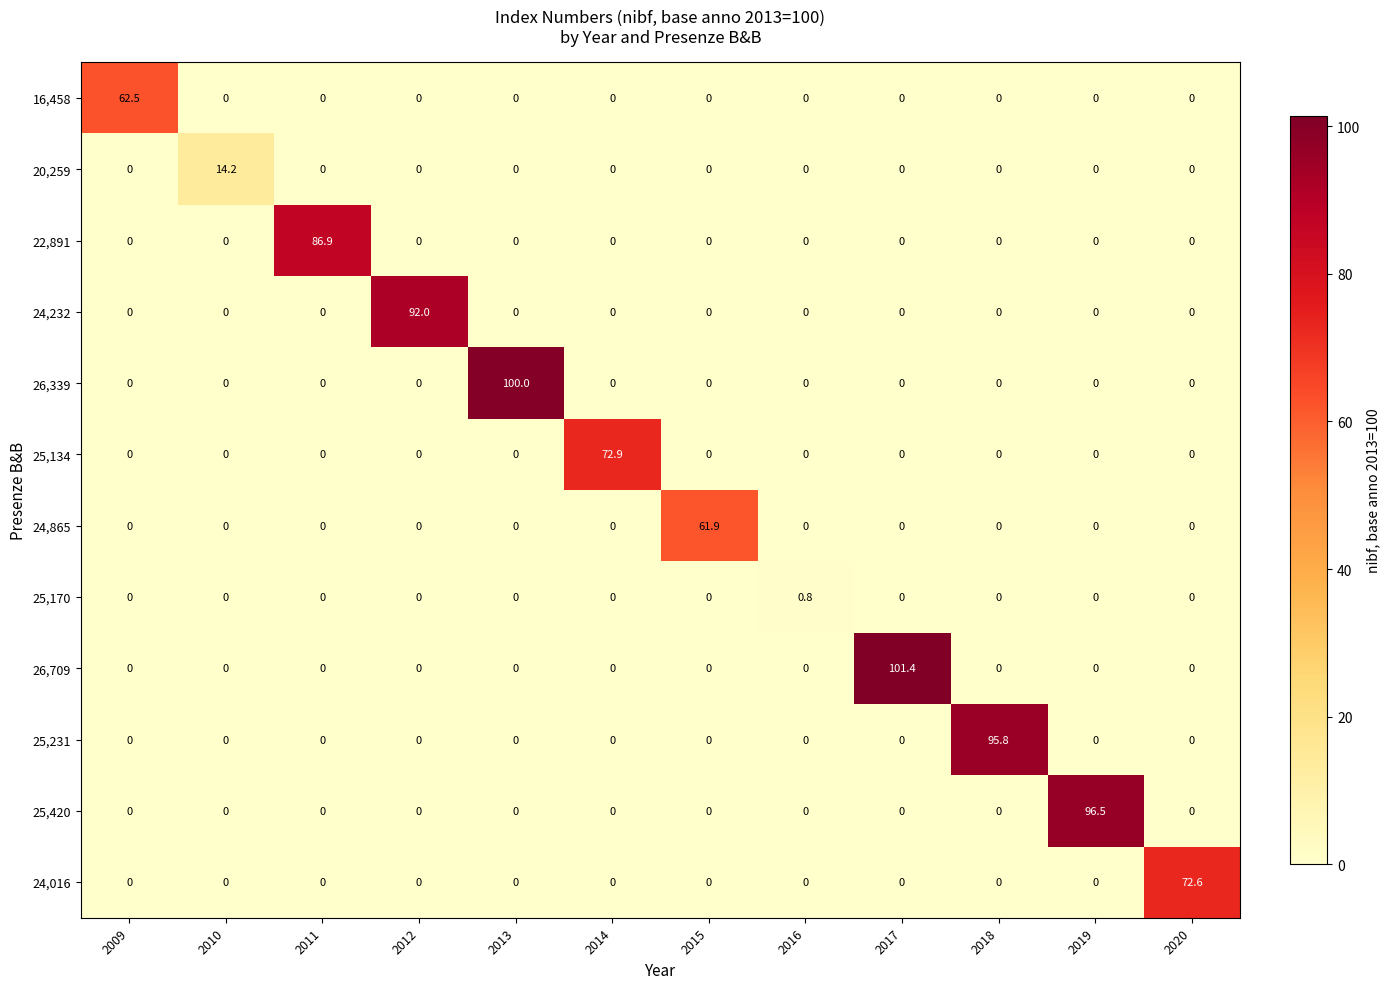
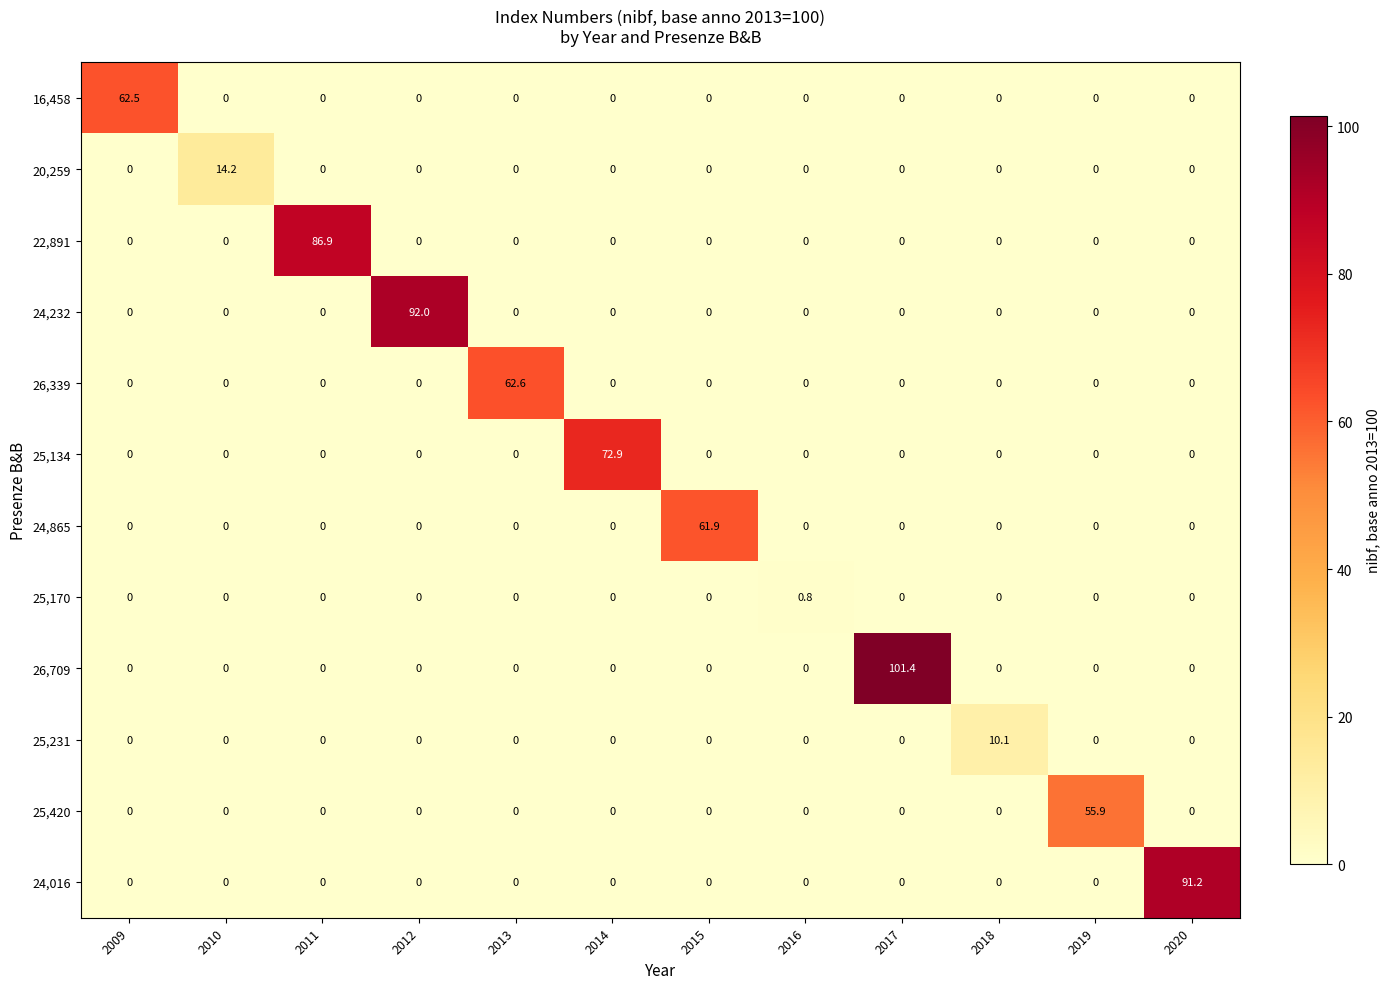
  {
    "16,458": {
      "2009": 62.5,
      "2010": 0,
      "2011": 0,
      "2012": 0,
      "2013": 0,
      "2014": 0,
      "2015": 0,
      "2016": 0,
      "2017": 0,
      "2018": 0,
      "2019": 0,
      "2020": 0
    },
    "20,259": {
      "2009": 0,
      "2010": 14.2,
      "2011": 0,
      "2012": 0,
      "2013": 0,
      "2014": 0,
      "2015": 0,
      "2016": 0,
      "2017": 0,
      "2018": 0,
      "2019": 0,
      "2020": 0
    },
    "22,891": {
      "2009": 0,
      "2010": 0,
      "2011": 86.9,
      "2012": 0,
      "2013": 0,
      "2014": 0,
      "2015": 0,
      "2016": 0,
      "2017": 0,
      "2018": 0,
      "2019": 0,
      "2020": 0
    },
    "24,232": {
      "2009": 0,
      "2010": 0,
      "2011": 0,
      "2012": 92.0,
      "2013": 0,
      "2014": 0,
      "2015": 0,
      "2016": 0,
      "2017": 0,
      "2018": 0,
      "2019": 0,
      "2020": 0
    },
    "26,339": {
      "2009": 0,
      "2010": 0,
      "2011": 0,
      "2012": 0,
-     "2013": 100.0,
+     "2013": 62.6,
      "2014": 0,
      "2015": 0,
      "2016": 0,
      "2017": 0,
      "2018": 0,
      "2019": 0,
      "2020": 0
    },
    "25,134": {
      "2009": 0,
      "2010": 0,
      "2011": 0,
      "2012": 0,
      "2013": 0,
      "2014": 72.9,
      "2015": 0,
      "2016": 0,
      "2017": 0,
      "2018": 0,
      "2019": 0,
      "2020": 0
    },
    "24,865": {
      "2009": 0,
      "2010": 0,
      "2011": 0,
      "2012": 0,
      "2013": 0,
      "2014": 0,
      "2015": 61.9,
      "2016": 0,
      "2017": 0,
      "2018": 0,
      "2019": 0,
      "2020": 0
    },
    "25,170": {
      "2009": 0,
      "2010": 0,
      "2011": 0,
      "2012": 0,
      "2013": 0,
      "2014": 0,
      "2015": 0,
      "2016": 0.8,
      "2017": 0,
      "2018": 0,
      "2019": 0,
      "2020": 0
    },
    "26,709": {
      "2009": 0,
      "2010": 0,
      "2011": 0,
      "2012": 0,
      "2013": 0,
      "2014": 0,
      "2015": 0,
      "2016": 0,
      "2017": 101.4,
      "2018": 0,
      "2019": 0,
      "2020": 0
    },
    "25,231": {
      "2009": 0,
      "2010": 0,
      "2011": 0,
      "2012": 0,
      "2013": 0,
      "2014": 0,
      "2015": 0,
      "2016": 0,
      "2017": 0,
-     "2018": 95.8,
+     "2018": 10.1,
      "2019": 0,
      "2020": 0
    },
    "25,420": {
      "2009": 0,
      "2010": 0,
      "2011": 0,
      "2012": 0,
      "2013": 0,
      "2014": 0,
      "2015": 0,
      "2016": 0,
      "2017": 0,
      "2018": 0,
-     "2019": 96.5,
+     "2019": 55.9,
      "2020": 0
    },
    "24,016": {
      "2009": 0,
      "2010": 0,
      "2011": 0,
      "2012": 0,
      "2013": 0,
      "2014": 0,
      "2015": 0,
      "2016": 0,
      "2017": 0,
      "2018": 0,
      "2019": 0,
-     "2020": 72.6
+     "2020": 91.2
    }
  }
